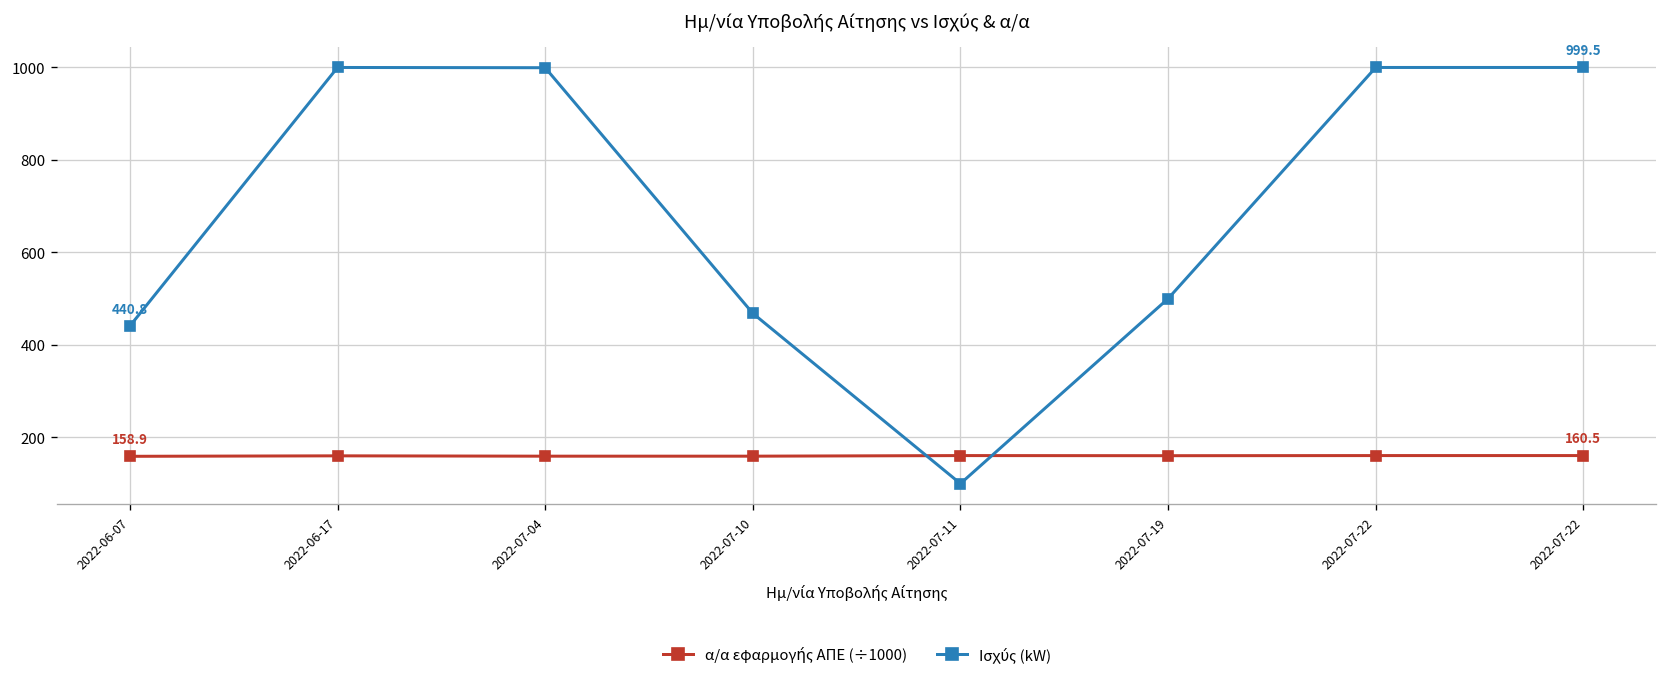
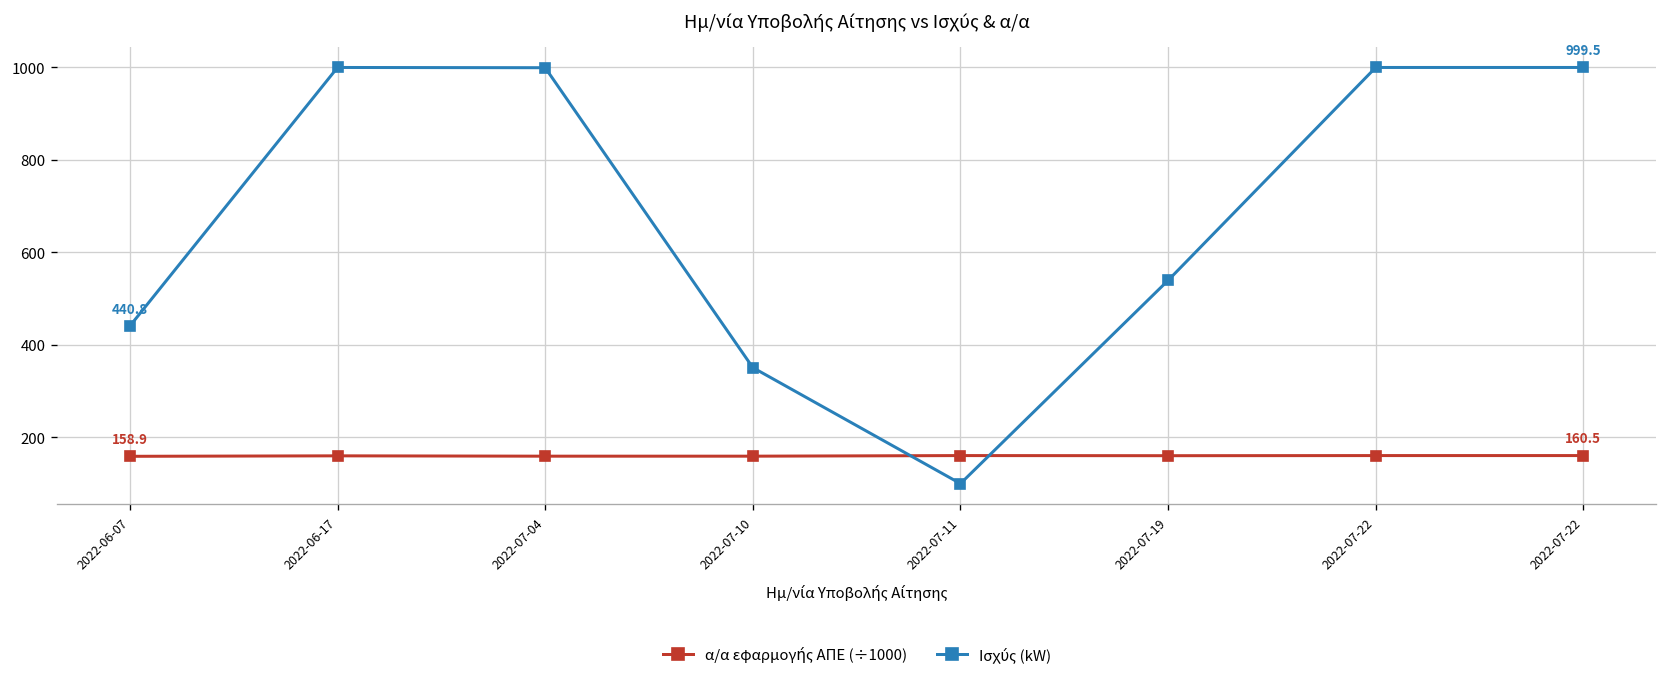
  {
    "α/α εφαρμογής ΑΠΕ (÷1000)": {
      "2022-06-07": 158.9
    },
    "Ισχύς (kW)": {
      "2022-06-17": 1000,
      "2022-07-04": 1000,
-     "2022-07-10": 470,
+     "2022-07-10": 350,
      "2022-07-11": 100,
-     "2022-07-19": 500
+     "2022-07-19": 540
    }
  }
